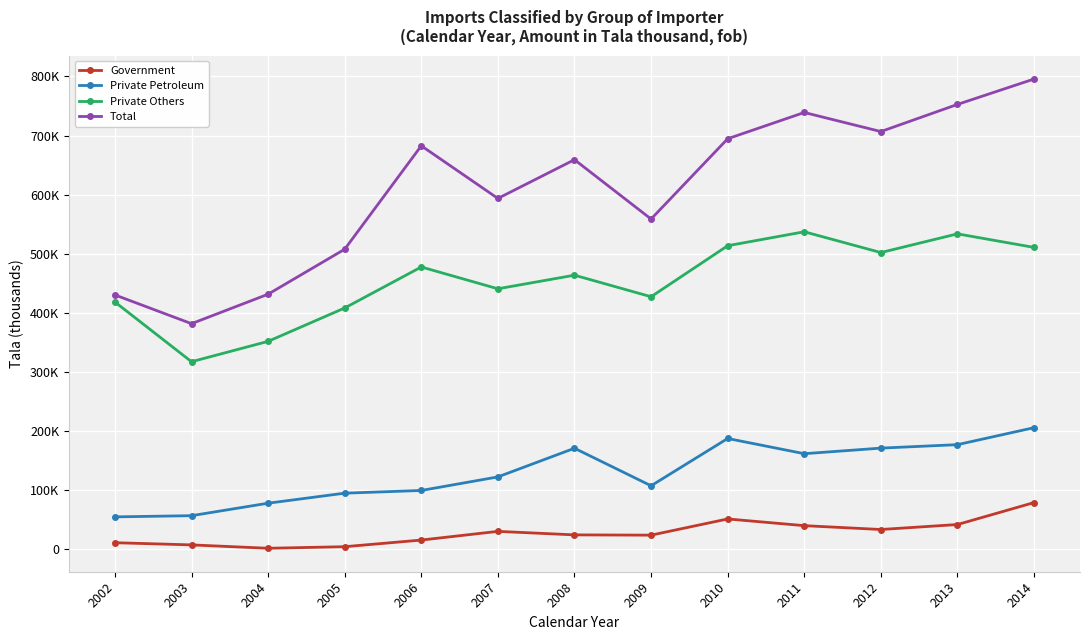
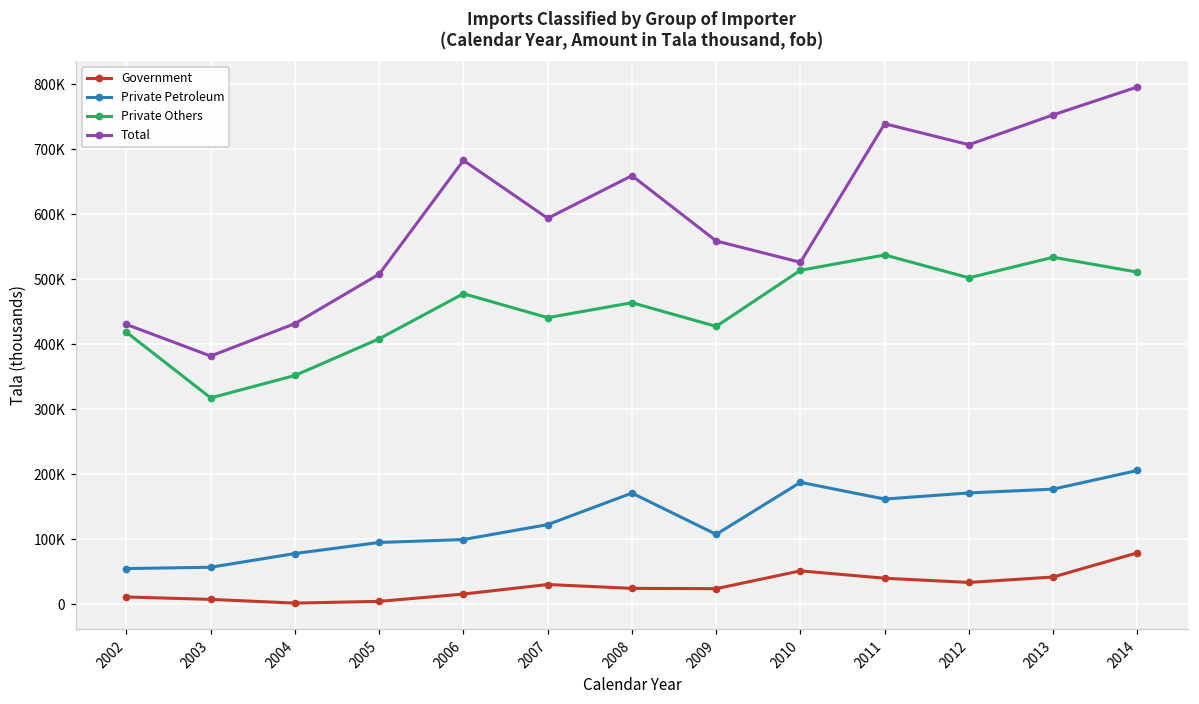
  {
    "Government": {
      "2002": 10000,
      "2003": 10000,
      "2004": 0,
      "2005": 0,
      "2006": 20000,
      "2007": 30000,
      "2008": 20000,
      "2009": 20000,
      "2010": 50000,
      "2011": 40000,
      "2012": 30000,
      "2013": 40000,
      "2014": 80000
    },
    "Private Petroleum": {
      "2002": 50000,
      "2003": 60000,
      "2004": 80000,
      "2005": 90000,
      "2006": 100000,
      "2007": 120000,
      "2008": 170000,
      "2009": 110000,
      "2010": 190000,
      "2011": 160000,
      "2012": 170000,
      "2013": 180000,
      "2014": 210000
    },
    "Private Others": {
      "2002": 420000,
      "2003": 320000,
      "2004": 350000,
      "2005": 410000,
      "2006": 480000,
      "2007": 440000,
      "2008": 460000,
      "2009": 430000,
      "2010": 510000,
      "2011": 540000,
      "2012": 500000,
      "2013": 530000,
      "2014": 510000
    },
    "Total": {
      "2002": 430000,
      "2003": 380000,
      "2004": 430000,
      "2005": 510000,
      "2006": 680000,
      "2007": 590000,
      "2008": 660000,
      "2009": 560000,
-     "2010": 690000,
+     "2010": 530000,
      "2011": 740000,
      "2012": 710000,
      "2013": 750000,
      "2014": 800000
    }
  }
